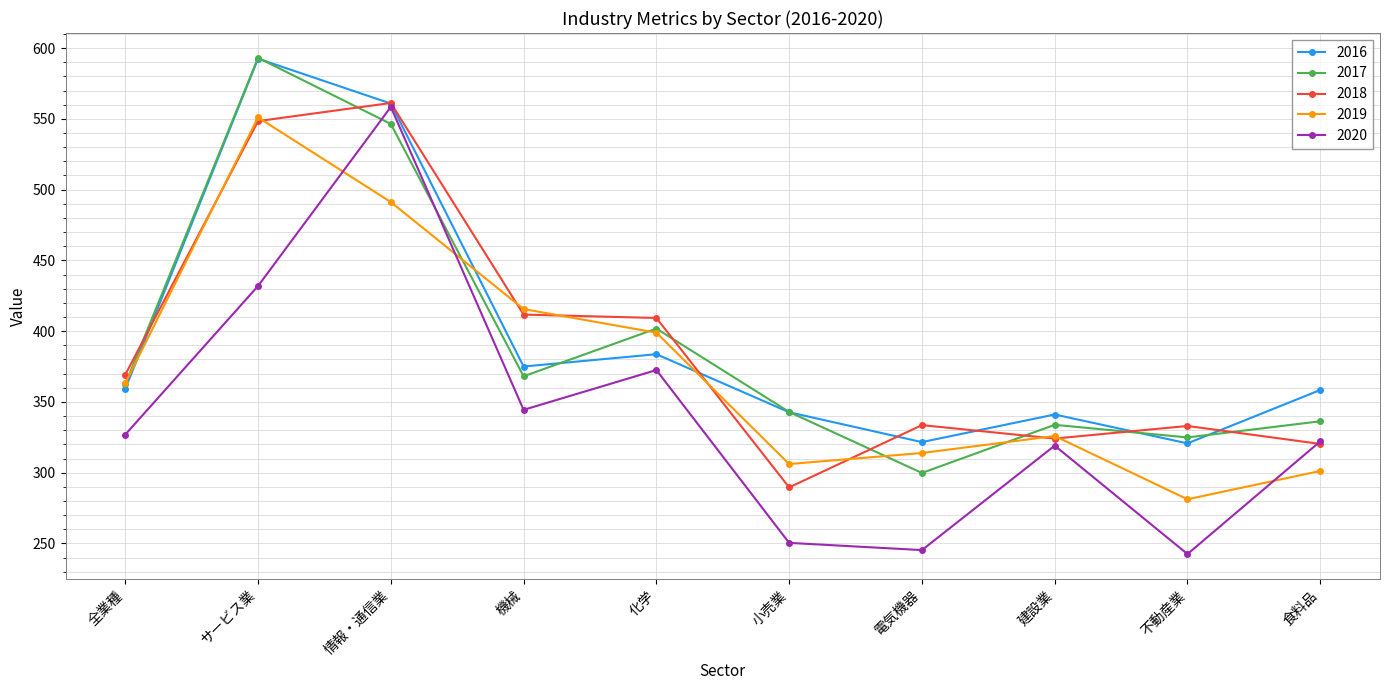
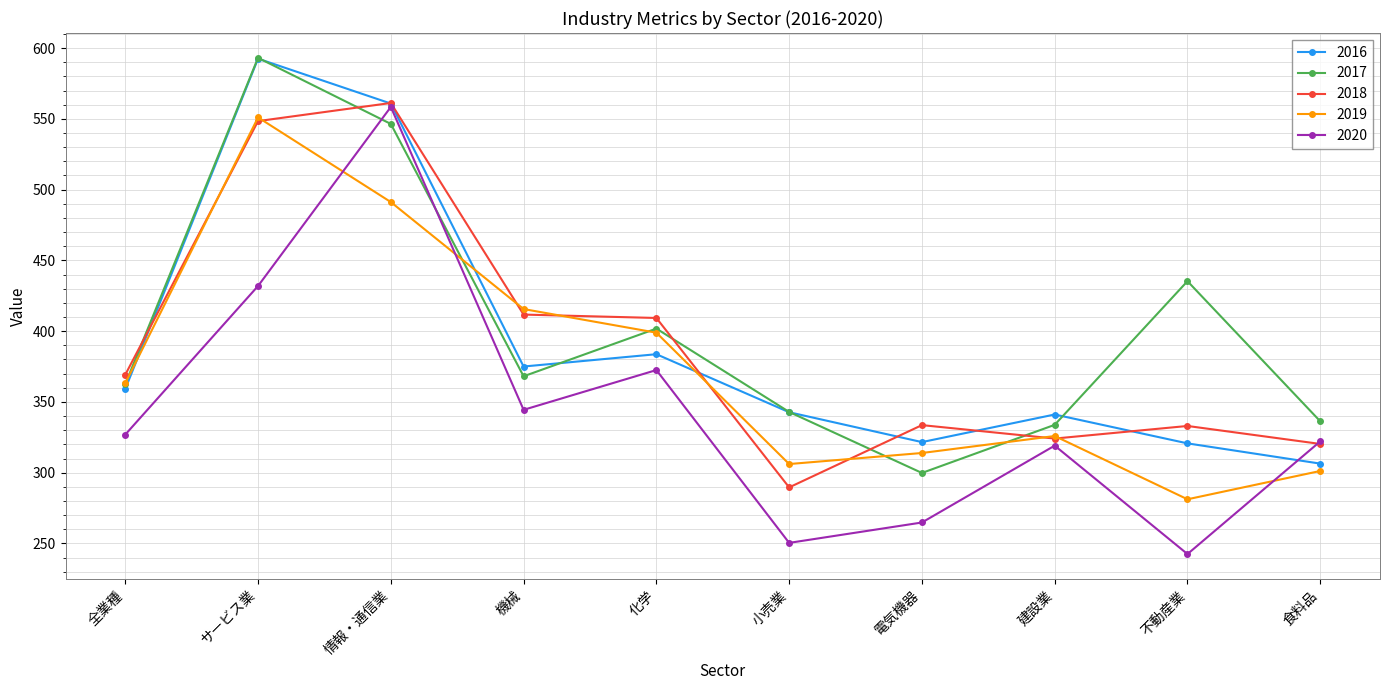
  {
    "2016": {
      "全業種": 359,
      "機械": 375,
      "化学": 384,
      "電気機器": 322,
      "建設業": 341,
      "不動産業": 321,
-     "食料品": 358
+     "食料品": 306
    },
    "2017": {
      "情報・通信業": 546,
      "機械": 368,
      "化学": 402,
      "電気機器": 300,
      "建設業": 334,
-     "不動産業": 325,
+     "不動産業": 435,
      "食料品": 336
    },
    "2018": {
      "全業種": 369,
      "サービス業": 548,
      "機械": 412,
      "化学": 409,
      "小売業": 290,
      "電気機器": 334,
      "建設業": 324,
      "不動産業": 333
    },
    "2019": {
      "サービス業": 551,
      "情報・通信業": 491,
      "機械": 416,
      "化学": 399,
      "小売業": 306,
      "電気機器": 314,
      "建設業": 326,
      "不動産業": 281,
      "食料品": 301
    },
    "2020": {
      "全業種": 327,
      "サービス業": 432,
      "情報・通信業": 558,
      "機械": 344,
      "化学": 373,
      "小売業": 250,
-     "電気機器": 245,
+     "電気機器": 265,
      "建設業": 319,
      "不動産業": 243
    }
  }
